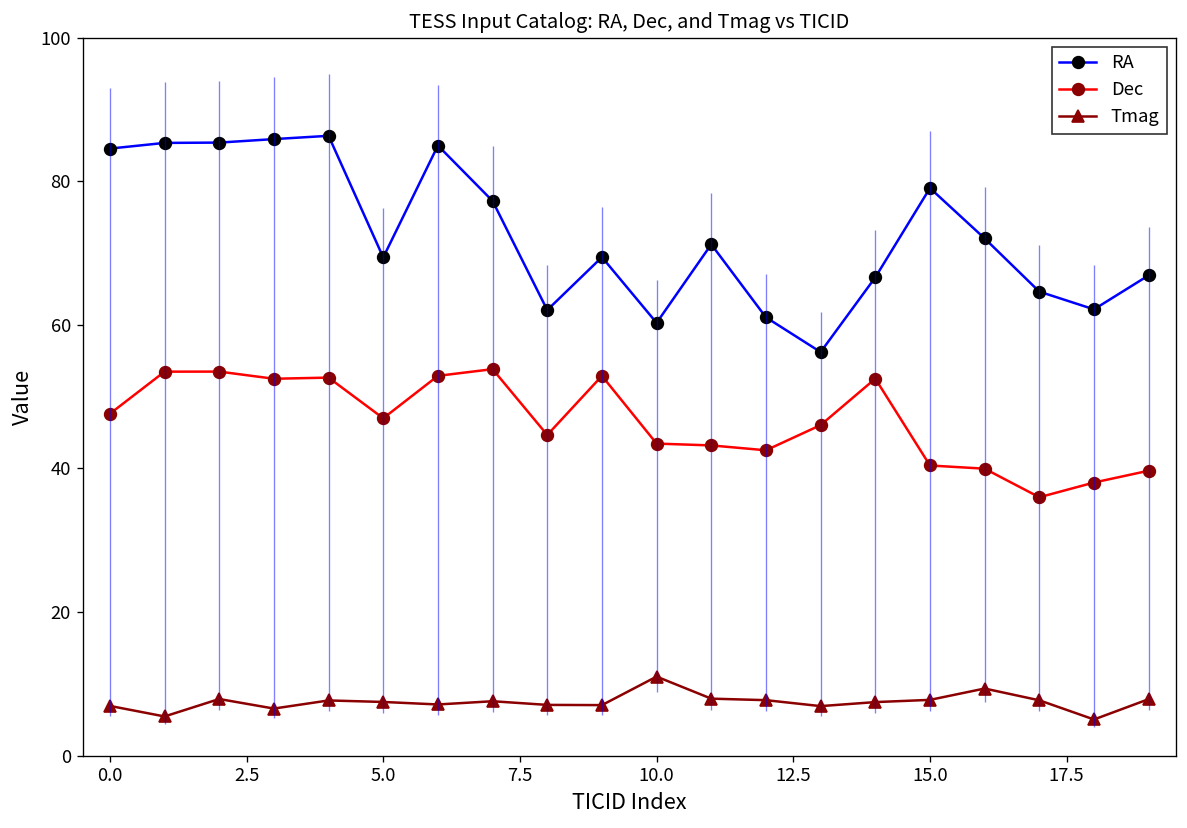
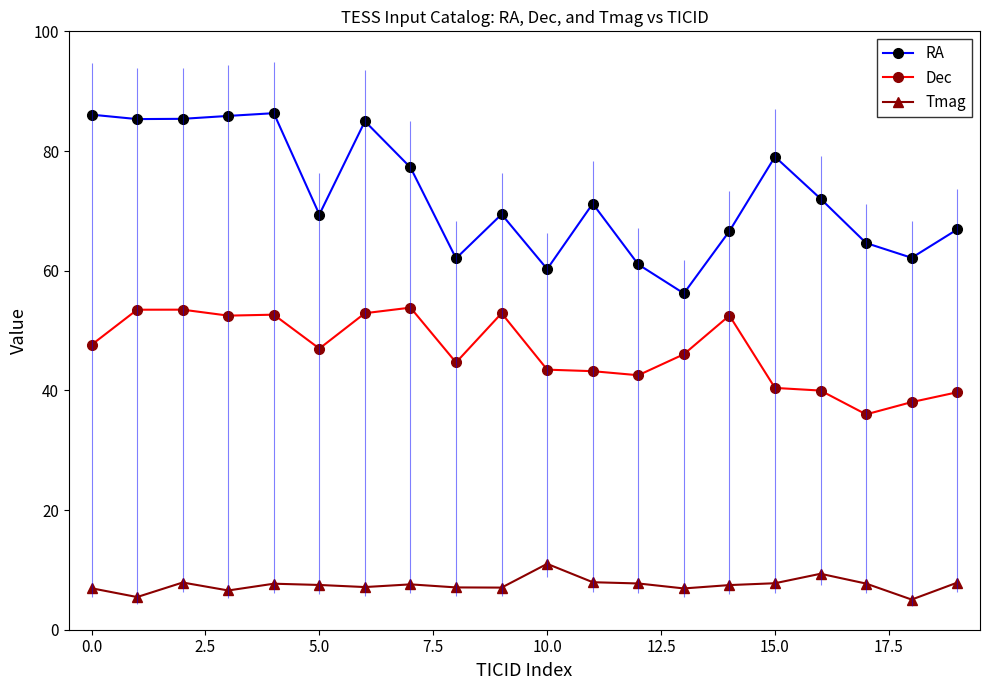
  {
    "RA": {
-     "0.0": 85,
+     "0.0": 86,
      "5.0": 69,
      "10.0": 60,
      "15.0": 79
    },
    "Dec": {
      "0.0": 48,
      "5.0": 47,
      "10.0": 43,
      "15.0": 40
    },
    "Tmag": {
      "0.0": 7,
      "5.0": 7,
      "10.0": 11,
      "15.0": 8
    }
  }
